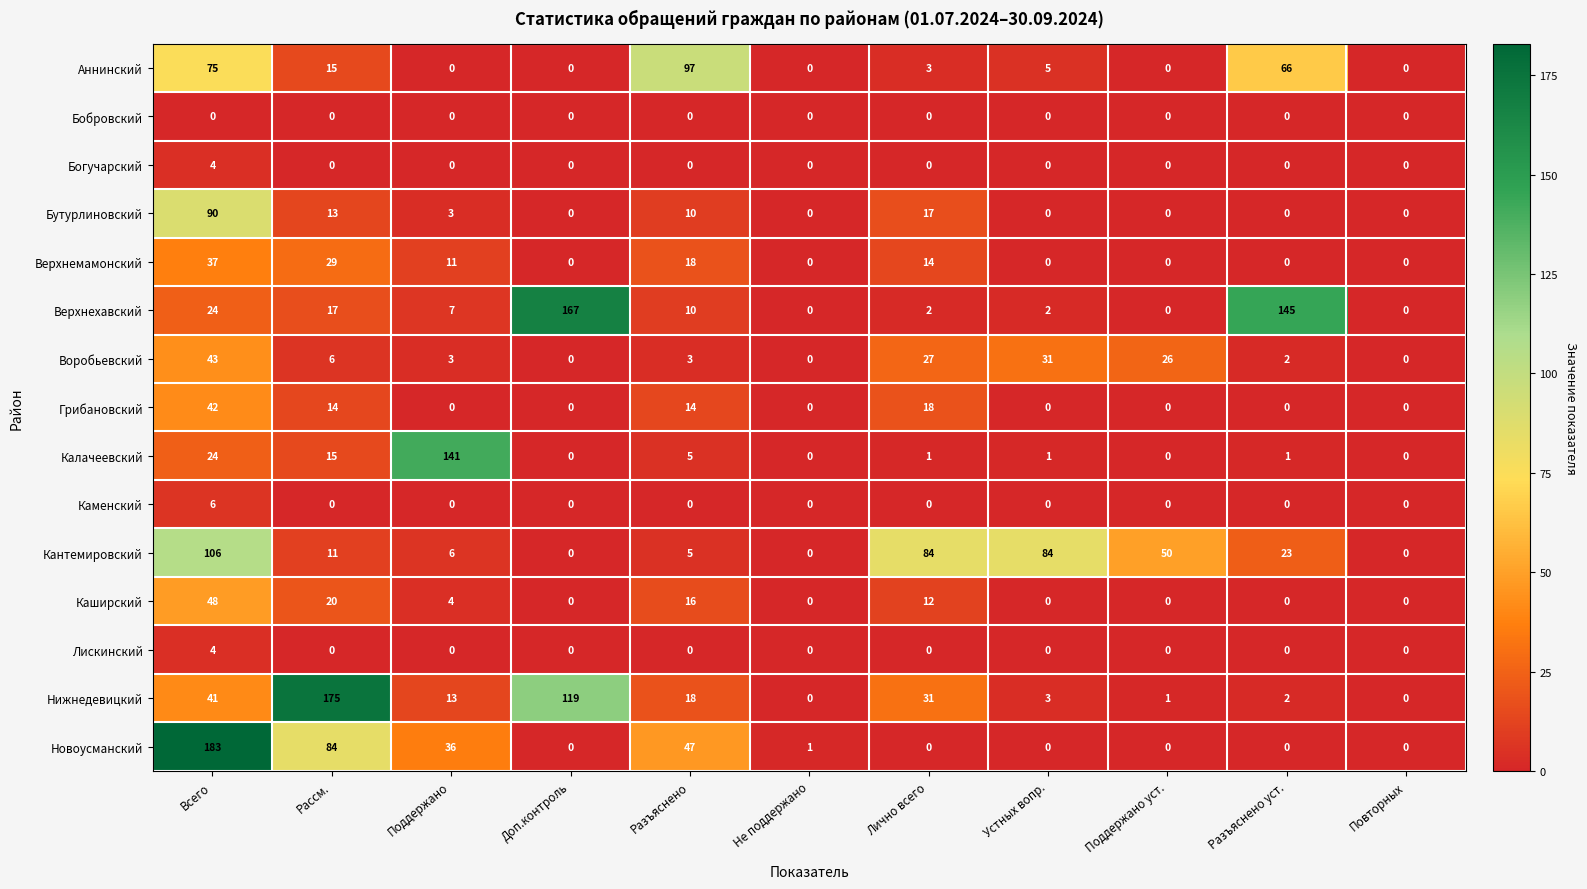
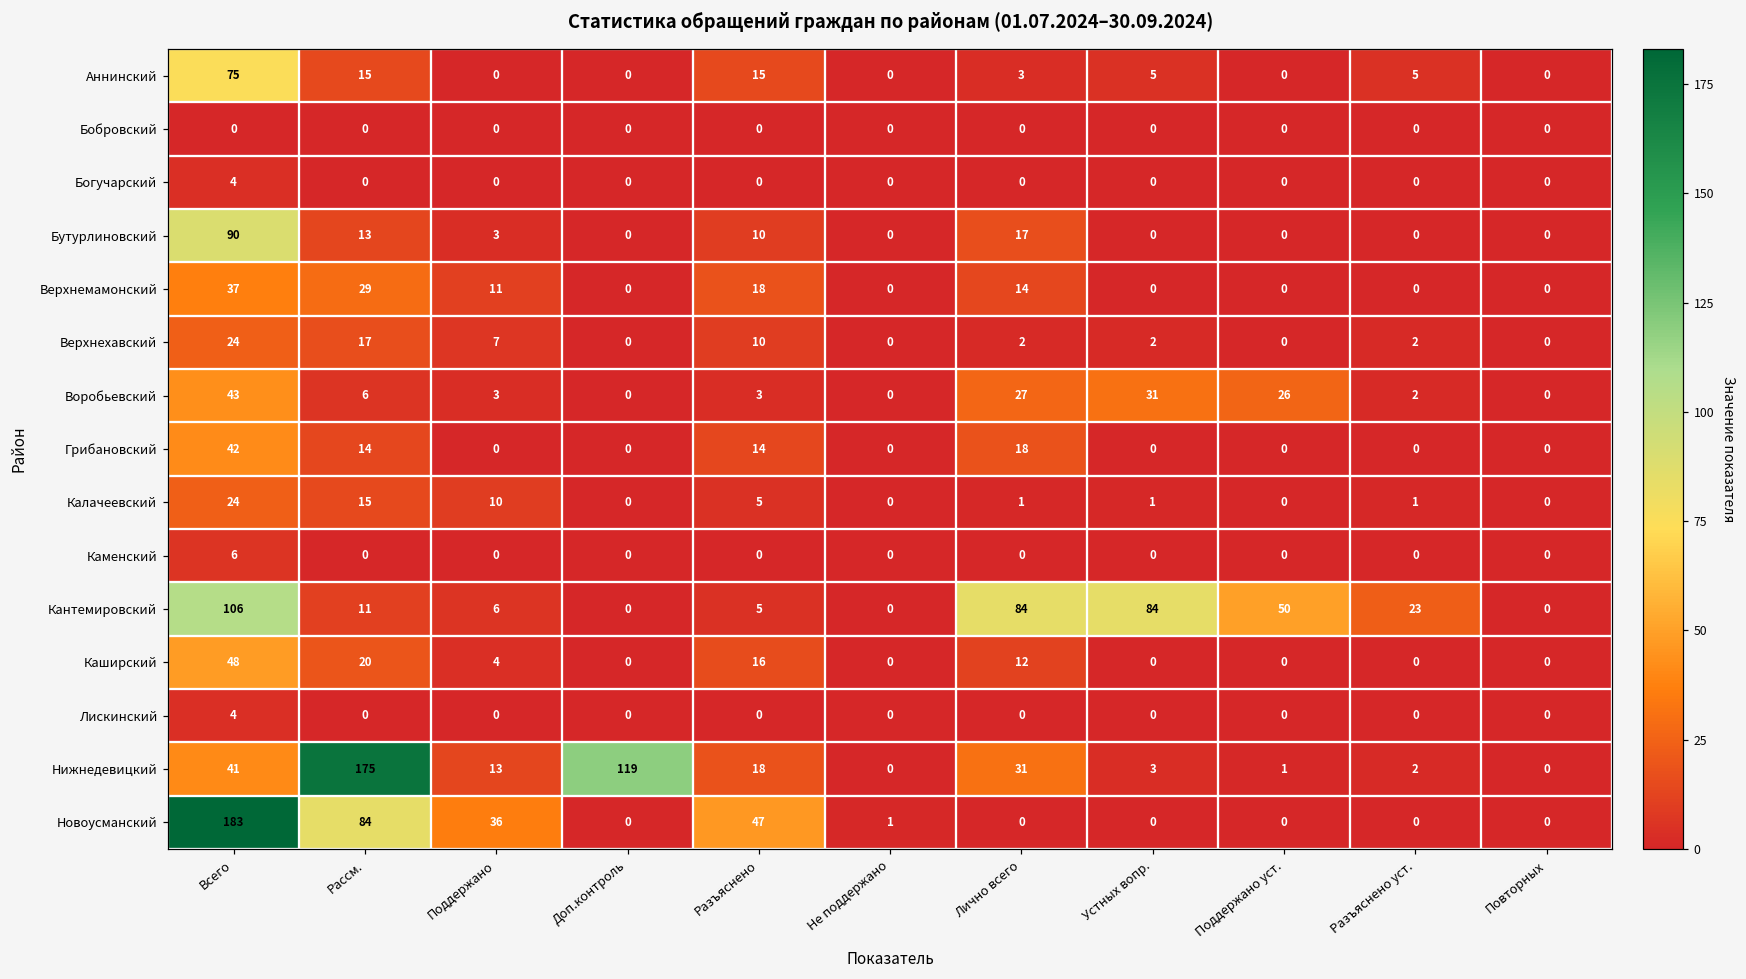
  {
    "Аннинский": {
      "Всего": 75,
      "Рассм.": 15,
      "Поддержано": 0,
      "Доп.контроль": 0,
-     "Разъяснено": 97,
+     "Разъяснено": 15,
      "Не поддержано": 0,
      "Лично всего": 3,
      "Устных вопр.": 5,
      "Поддержано уст.": 0,
-     "Разъяснено уст.": 66,
+     "Разъяснено уст.": 5,
      "Повторных": 0
    },
    "Бобровский": {
      "Всего": 0,
      "Рассм.": 0,
      "Поддержано": 0,
      "Доп.контроль": 0,
      "Разъяснено": 0,
      "Не поддержано": 0,
      "Лично всего": 0,
      "Устных вопр.": 0,
      "Поддержано уст.": 0,
      "Разъяснено уст.": 0,
      "Повторных": 0
    },
    "Богучарский": {
      "Всего": 4,
      "Рассм.": 0,
      "Поддержано": 0,
      "Доп.контроль": 0,
      "Разъяснено": 0,
      "Не поддержано": 0,
      "Лично всего": 0,
      "Устных вопр.": 0,
      "Поддержано уст.": 0,
      "Разъяснено уст.": 0,
      "Повторных": 0
    },
    "Бутурлиновский": {
      "Всего": 90,
      "Рассм.": 13,
      "Поддержано": 3,
      "Доп.контроль": 0,
      "Разъяснено": 10,
      "Не поддержано": 0,
      "Лично всего": 17,
      "Устных вопр.": 0,
      "Поддержано уст.": 0,
      "Разъяснено уст.": 0,
      "Повторных": 0
    },
    "Верхнемамонский": {
      "Всего": 37,
      "Рассм.": 29,
      "Поддержано": 11,
      "Доп.контроль": 0,
      "Разъяснено": 18,
      "Не поддержано": 0,
      "Лично всего": 14,
      "Устных вопр.": 0,
      "Поддержано уст.": 0,
      "Разъяснено уст.": 0,
      "Повторных": 0
    },
    "Верхнехавский": {
      "Всего": 24,
      "Рассм.": 17,
      "Поддержано": 7,
-     "Доп.контроль": 167,
+     "Доп.контроль": 0,
      "Разъяснено": 10,
      "Не поддержано": 0,
      "Лично всего": 2,
      "Устных вопр.": 2,
      "Поддержано уст.": 0,
-     "Разъяснено уст.": 145,
+     "Разъяснено уст.": 2,
      "Повторных": 0
    },
    "Воробьевский": {
      "Всего": 43,
      "Рассм.": 6,
      "Поддержано": 3,
      "Доп.контроль": 0,
      "Разъяснено": 3,
      "Не поддержано": 0,
      "Лично всего": 27,
      "Устных вопр.": 31,
      "Поддержано уст.": 26,
      "Разъяснено уст.": 2,
      "Повторных": 0
    },
    "Грибановский": {
      "Всего": 42,
      "Рассм.": 14,
      "Поддержано": 0,
      "Доп.контроль": 0,
      "Разъяснено": 14,
      "Не поддержано": 0,
      "Лично всего": 18,
      "Устных вопр.": 0,
      "Поддержано уст.": 0,
      "Разъяснено уст.": 0,
      "Повторных": 0
    },
    "Калачеевский": {
      "Всего": 24,
      "Рассм.": 15,
-     "Поддержано": 141,
+     "Поддержано": 10,
      "Доп.контроль": 0,
      "Разъяснено": 5,
      "Не поддержано": 0,
      "Лично всего": 1,
      "Устных вопр.": 1,
      "Поддержано уст.": 0,
      "Разъяснено уст.": 1,
      "Повторных": 0
    },
    "Каменский": {
      "Всего": 6,
      "Рассм.": 0,
      "Поддержано": 0,
      "Доп.контроль": 0,
      "Разъяснено": 0,
      "Не поддержано": 0,
      "Лично всего": 0,
      "Устных вопр.": 0,
      "Поддержано уст.": 0,
      "Разъяснено уст.": 0,
      "Повторных": 0
    },
    "Кантемировский": {
      "Всего": 106,
      "Рассм.": 11,
      "Поддержано": 6,
      "Доп.контроль": 0,
      "Разъяснено": 5,
      "Не поддержано": 0,
      "Лично всего": 84,
      "Устных вопр.": 84,
      "Поддержано уст.": 50,
      "Разъяснено уст.": 23,
      "Повторных": 0
    },
    "Каширский": {
      "Всего": 48,
      "Рассм.": 20,
      "Поддержано": 4,
      "Доп.контроль": 0,
      "Разъяснено": 16,
      "Не поддержано": 0,
      "Лично всего": 12,
      "Устных вопр.": 0,
      "Поддержано уст.": 0,
      "Разъяснено уст.": 0,
      "Повторных": 0
    },
    "Лискинский": {
      "Всего": 4,
      "Рассм.": 0,
      "Поддержано": 0,
      "Доп.контроль": 0,
      "Разъяснено": 0,
      "Не поддержано": 0,
      "Лично всего": 0,
      "Устных вопр.": 0,
      "Поддержано уст.": 0,
      "Разъяснено уст.": 0,
      "Повторных": 0
    },
    "Нижнедевицкий": {
      "Всего": 41,
      "Рассм.": 175,
      "Поддержано": 13,
      "Доп.контроль": 119,
      "Разъяснено": 18,
      "Не поддержано": 0,
      "Лично всего": 31,
      "Устных вопр.": 3,
      "Поддержано уст.": 1,
      "Разъяснено уст.": 2,
      "Повторных": 0
    },
    "Новоусманский": {
      "Всего": 183,
      "Рассм.": 84,
      "Поддержано": 36,
      "Доп.контроль": 0,
      "Разъяснено": 47,
      "Не поддержано": 1,
      "Лично всего": 0,
      "Устных вопр.": 0,
      "Поддержано уст.": 0,
      "Разъяснено уст.": 0,
      "Повторных": 0
    }
  }
